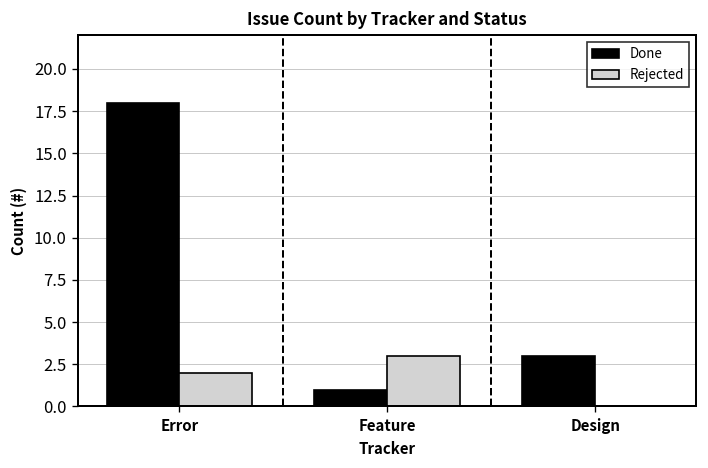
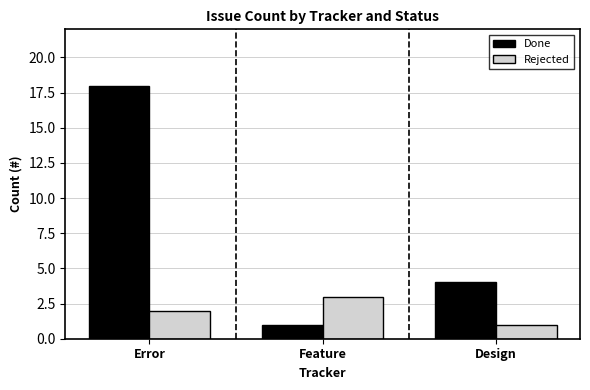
  {
    "Done": {
      "Error": 18,
      "Feature": 1,
-     "Design": 3
+     "Design": 4
    },
    "Rejected": {
      "Error": 2,
      "Feature": 3,
-     "Design": 0
+     "Design": 1
    }
  }
